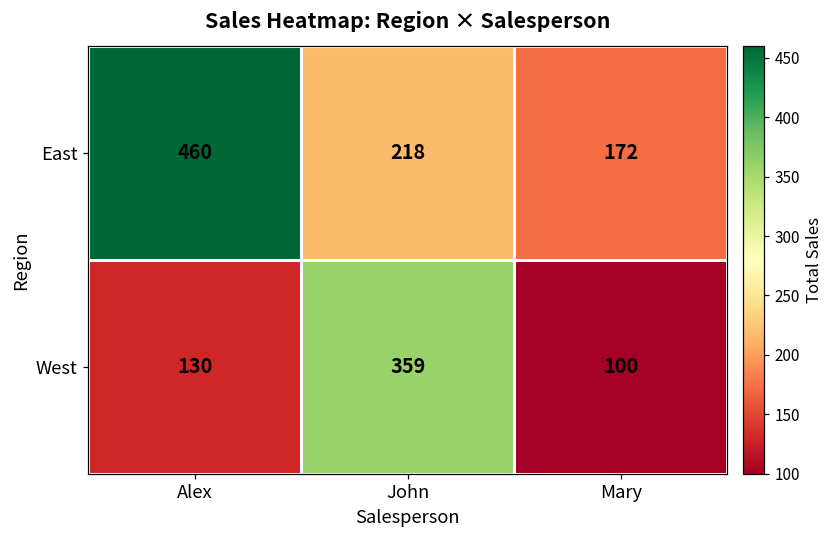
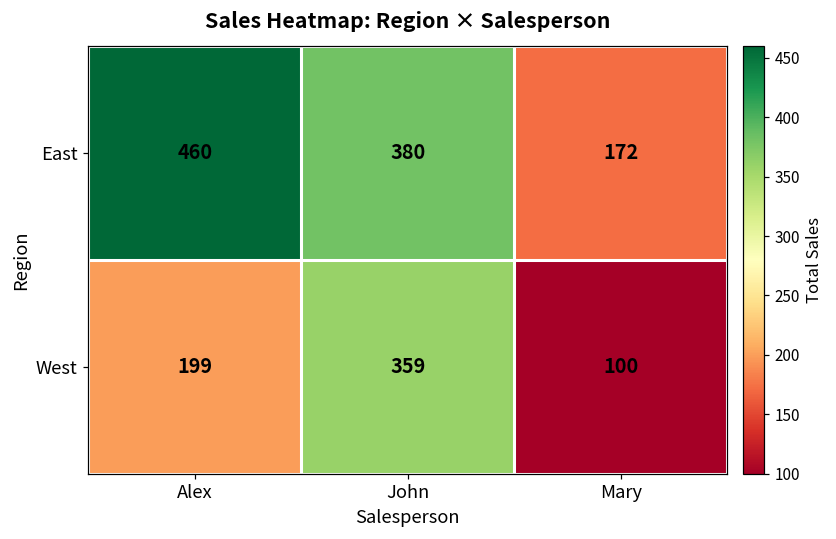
  {
    "East": {
      "Alex": 460,
-     "John": 218,
+     "John": 380,
      "Mary": 172
    },
    "West": {
-     "Alex": 130,
+     "Alex": 199,
      "John": 359,
      "Mary": 100
    }
  }
